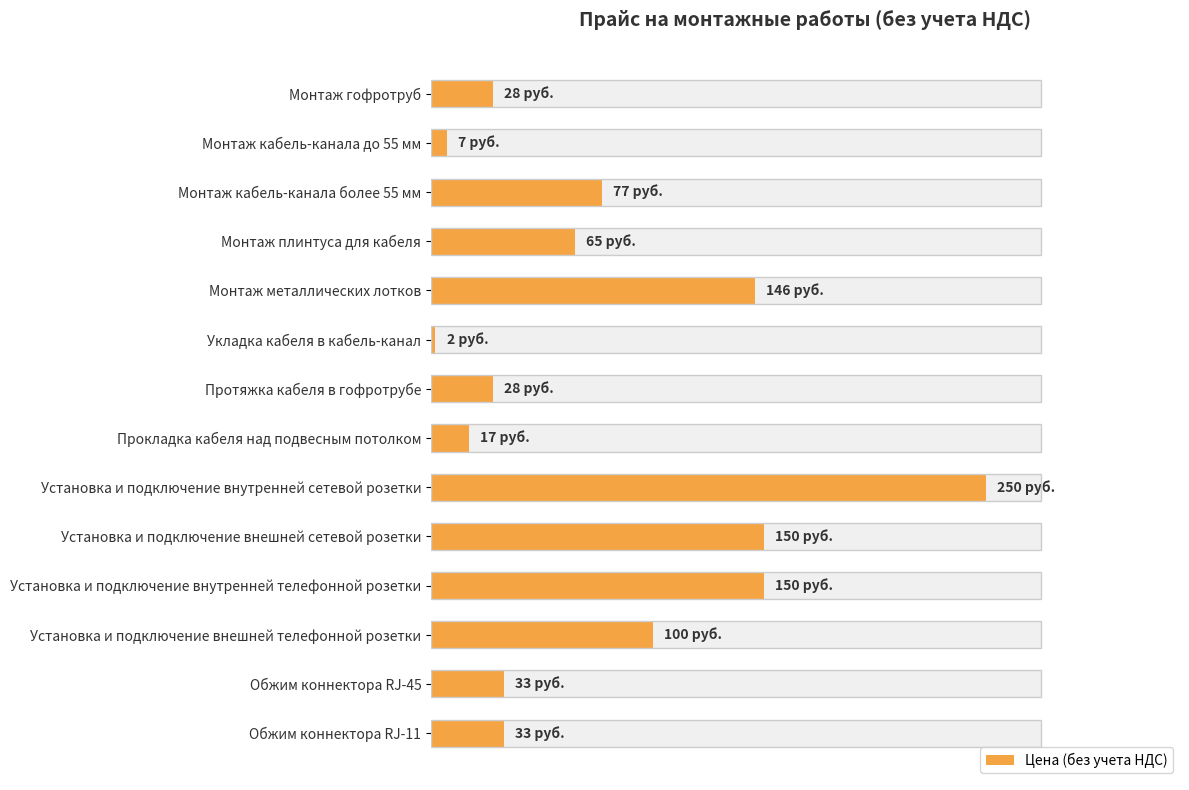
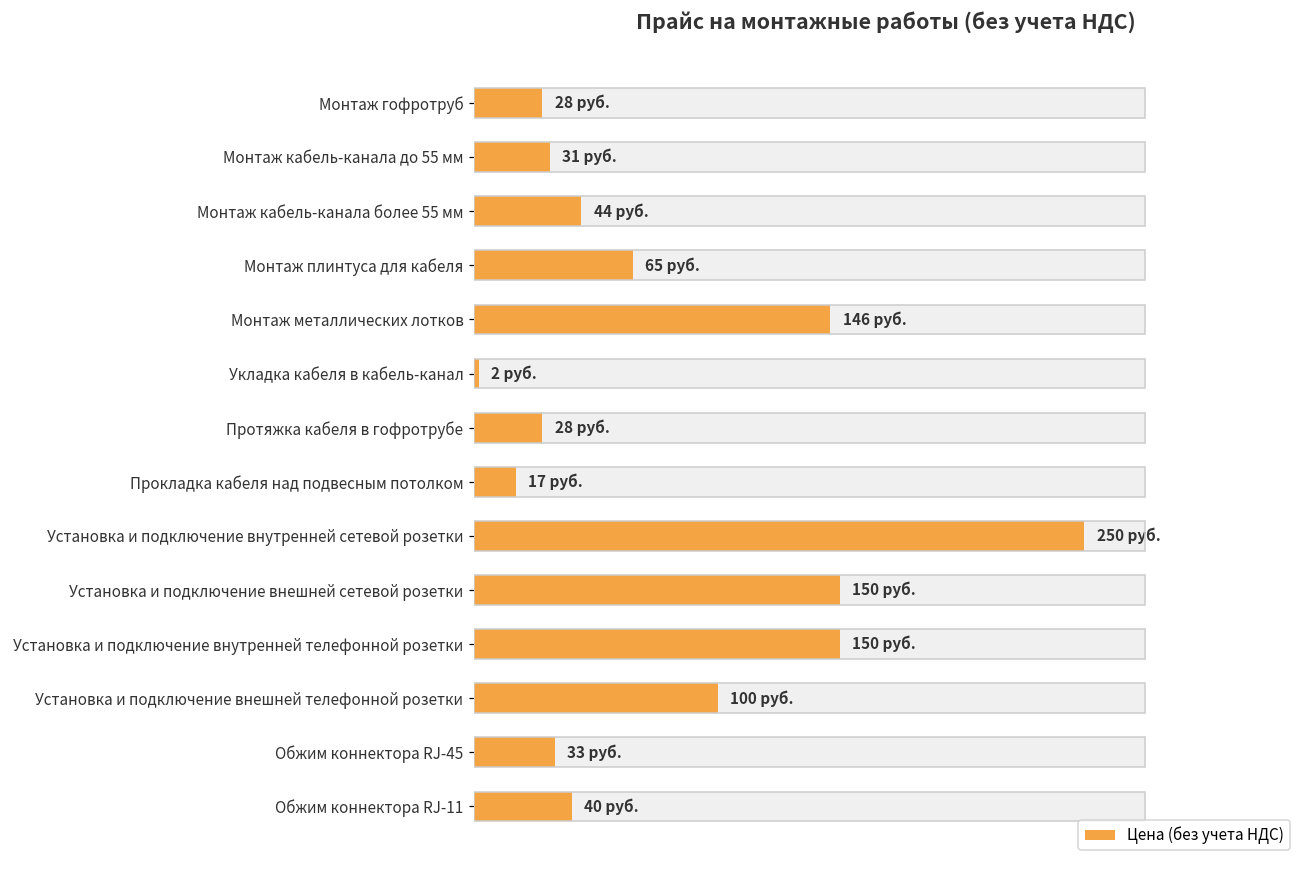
  {
    "Цена (без учета НДС)": {
-     "Монтаж кабель-канала до 55 мм": 7,
-     "Монтаж кабель-канала более 55 мм": 77,
-     "Обжим коннектора RJ-11": 33
+     "Монтаж кабель-канала до 55 мм": 31,
+     "Монтаж кабель-канала более 55 мм": 44,
+     "Обжим коннектора RJ-11": 40
    }
  }
